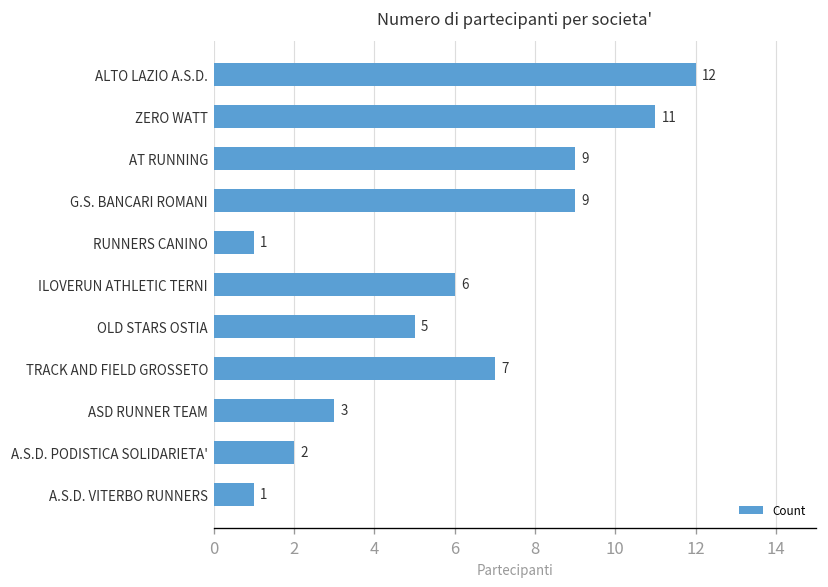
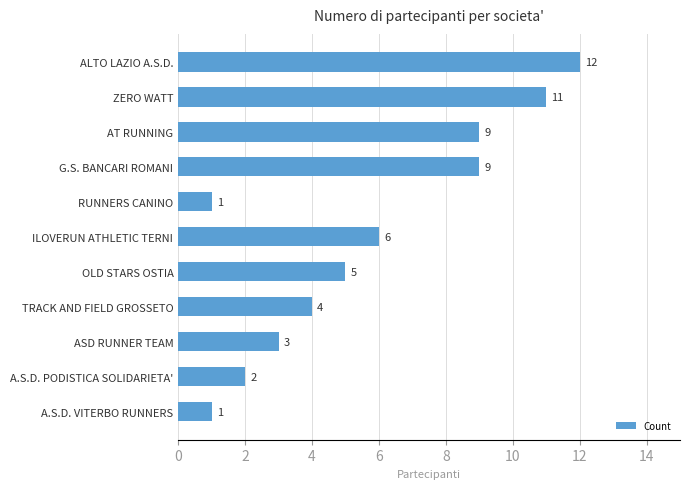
  {
    "ALTO LAZIO A.S.D.": 12,
    "ZERO WATT": 11,
    "AT RUNNING": 9,
    "G.S. BANCARI ROMANI": 9,
    "RUNNERS CANINO": 1,
    "ILOVERUN ATHLETIC TERNI": 6,
    "OLD STARS OSTIA": 5,
-   "TRACK AND FIELD GROSSETO": 7,
+   "TRACK AND FIELD GROSSETO": 4,
    "ASD RUNNER TEAM": 3,
    "A.S.D. PODISTICA SOLIDARIETA'": 2,
    "A.S.D. VITERBO RUNNERS": 1
  }
